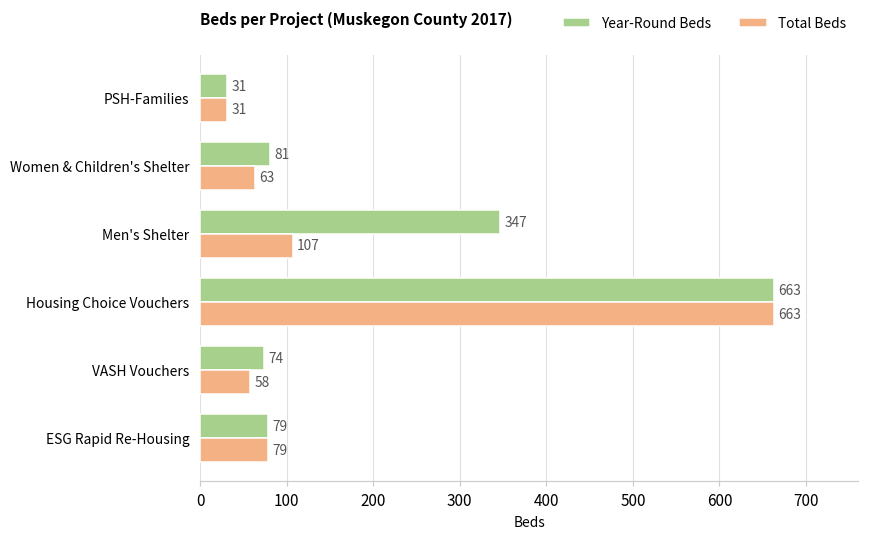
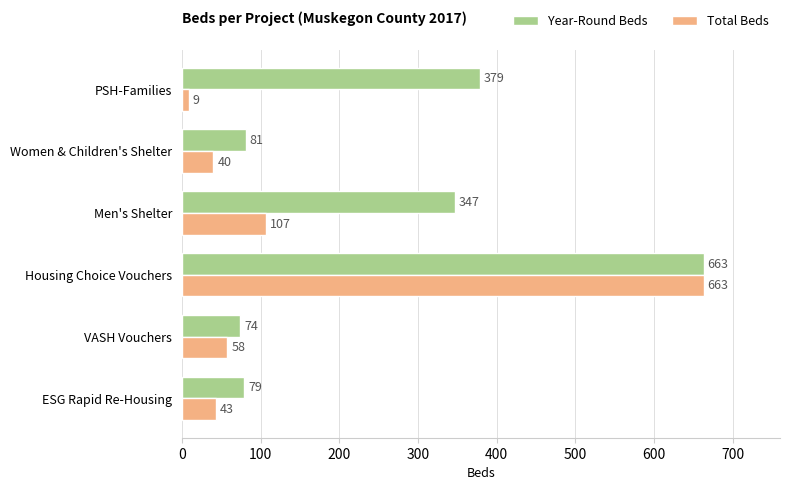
  {
    "Year-Round Beds": {
-     "PSH-Families": 31,
+     "PSH-Families": 379,
      "Women & Children's Shelter": 81,
      "Men's Shelter": 347,
      "Housing Choice Vouchers": 663,
      "VASH Vouchers": 74,
      "ESG Rapid Re-Housing": 79
    },
    "Total Beds": {
-     "PSH-Families": 31,
-     "Women & Children's Shelter": 63,
+     "PSH-Families": 9,
+     "Women & Children's Shelter": 40,
      "Men's Shelter": 107,
      "Housing Choice Vouchers": 663,
      "VASH Vouchers": 58,
-     "ESG Rapid Re-Housing": 79
+     "ESG Rapid Re-Housing": 43
    }
  }
